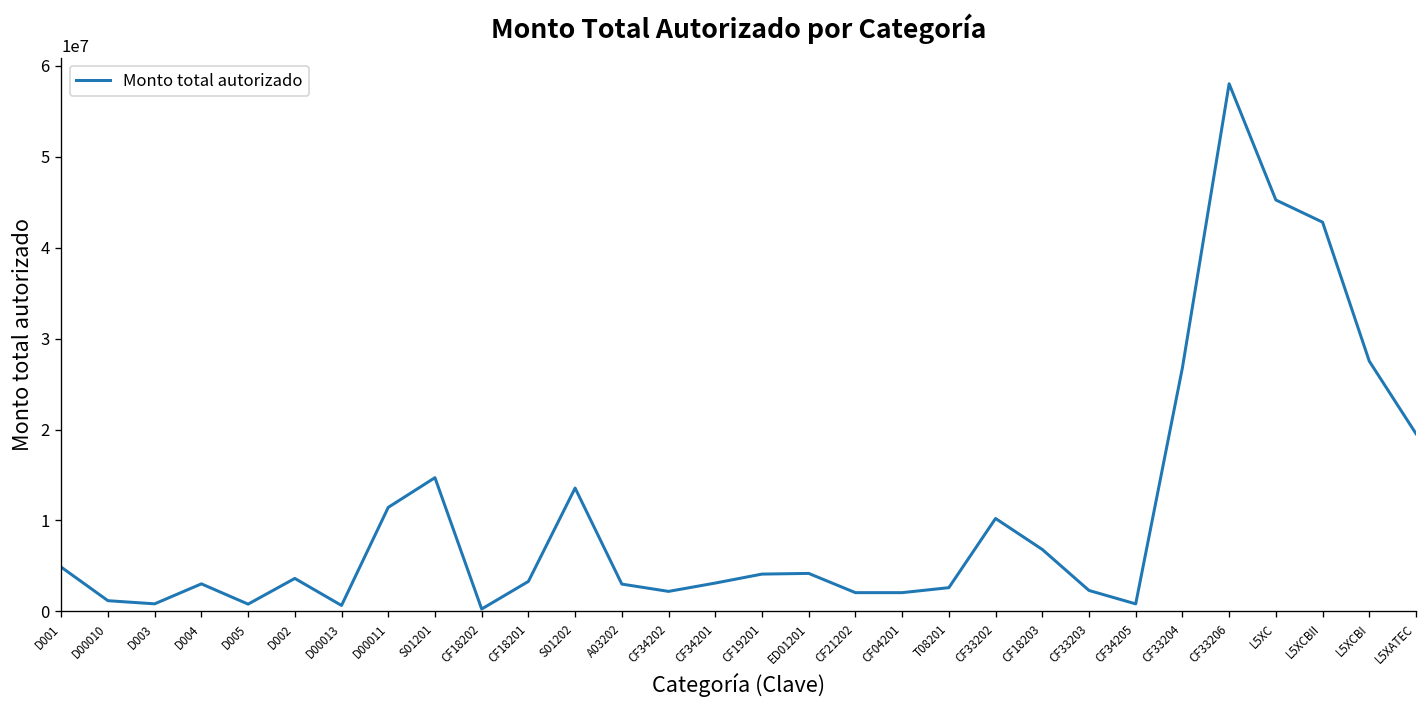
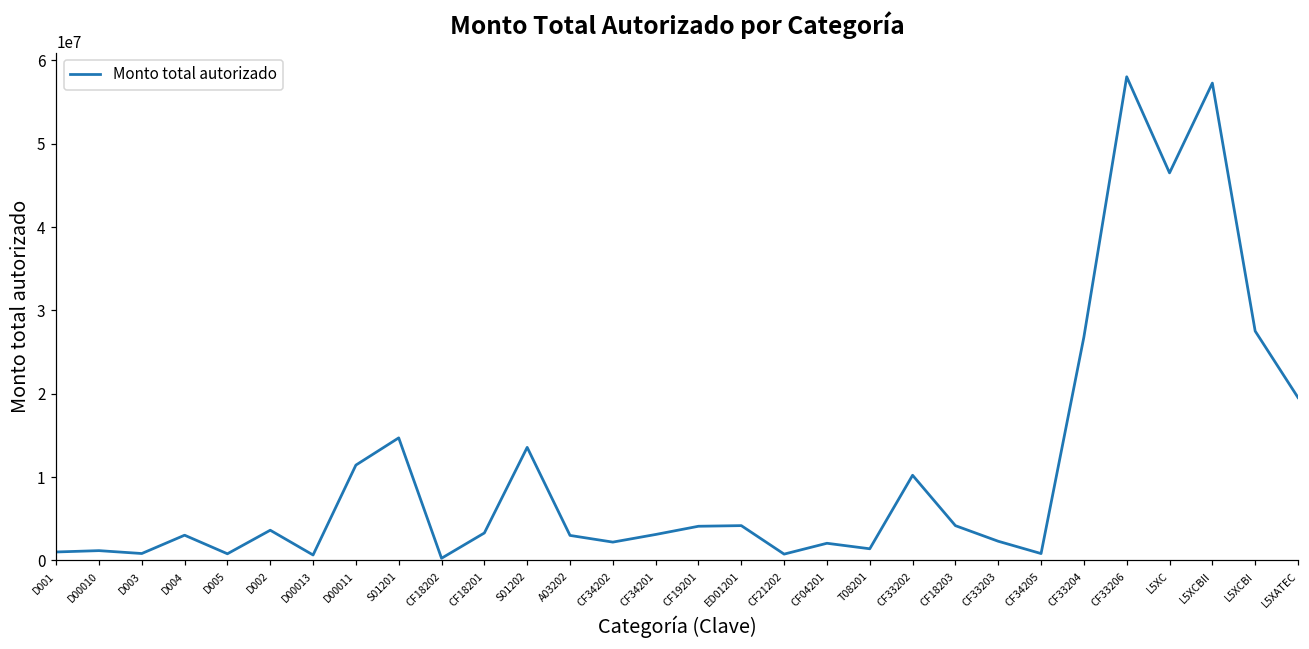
  {
-   "D001": 5000000,
+   "D001": 1000000,
    "D00010": 1000000,
    "D003": 1000000,
    "D004": 3000000,
    "D005": 1000000,
    "D002": 4000000,
    "D00013": 1000000,
    "D00011": 11000000,
    "S01201": 15000000,
    "CF18202": 0,
    "CF18201": 3000000,
    "S01202": 14000000,
    "A03202": 3000000,
    "CF34202": 2000000,
    "CF34201": 3000000,
    "CF19201": 4000000,
    "ED01201": 4000000,
-   "CF21202": 2000000,
+   "CF21202": 1000000,
    "CF04201": 2000000,
-   "T08201": 3000000,
+   "T08201": 1000000,
    "CF33202": 10000000,
-   "CF18203": 7000000,
+   "CF18203": 4000000,
    "CF33203": 2000000,
    "CF34205": 1000000,
    "CF33204": 27000000,
    "CF33206": 58000000,
-   "L5XC": 45000000,
-   "L5XCBII": 43000000,
+   "L5XC": 46000000,
+   "L5XCBII": 57000000,
    "L5XCBI": 28000000,
    "L5XATEC": 20000000
  }
